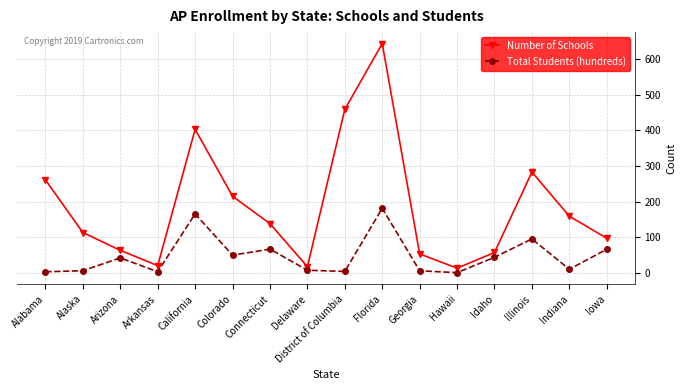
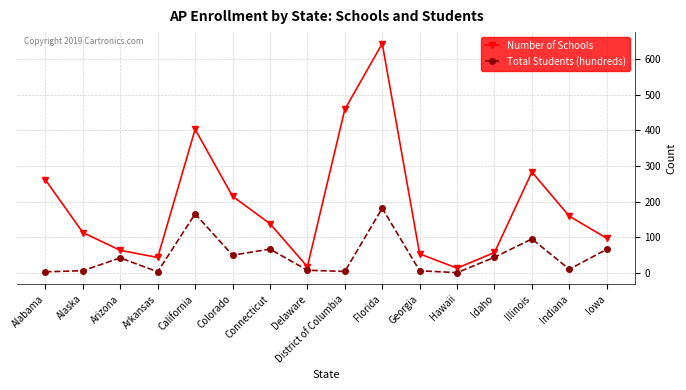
  {
    "Number of Schools": {
      "Alabama": 260,
      "Alaska": 110,
      "Arizona": 60,
-     "Arkansas": 20,
+     "Arkansas": 40,
      "California": 400,
      "Colorado": 220,
      "Connecticut": 140,
      "Delaware": 20,
      "District of Columbia": 460,
      "Florida": 640,
      "Georgia": 50,
      "Hawaii": 10,
      "Idaho": 60,
      "Illinois": 280,
      "Indiana": 160,
      "Iowa": 100
    },
    "Total Students (hundreds)": {
      "Alabama": 0,
      "Alaska": 10,
      "Arizona": 40,
      "Arkansas": 0,
      "California": 170,
      "Colorado": 50,
      "Connecticut": 70,
      "Delaware": 10,
      "District of Columbia": 0,
      "Florida": 180,
      "Georgia": 10,
      "Hawaii": 0,
      "Idaho": 40,
      "Illinois": 100,
      "Indiana": 10,
      "Iowa": 70
    }
  }
